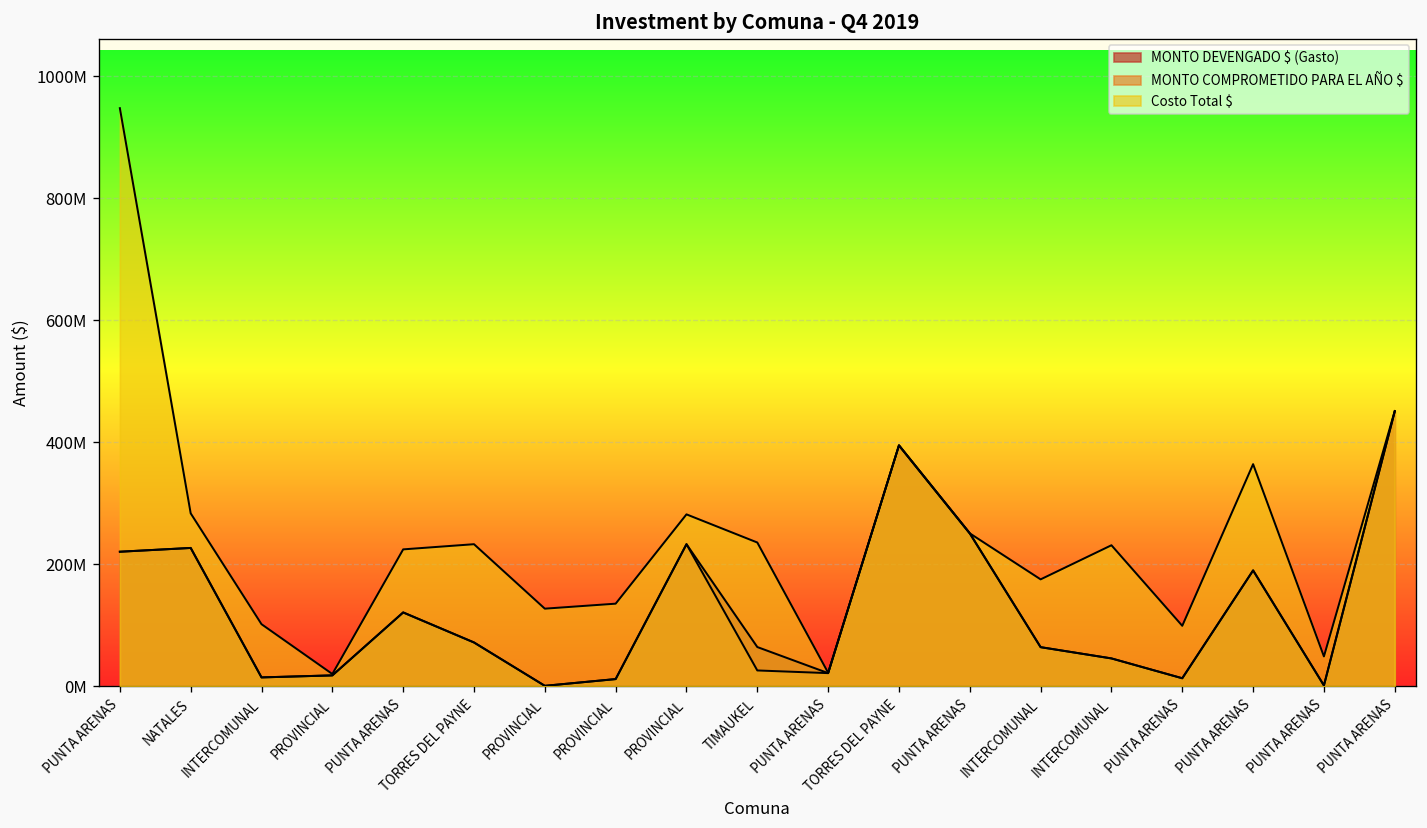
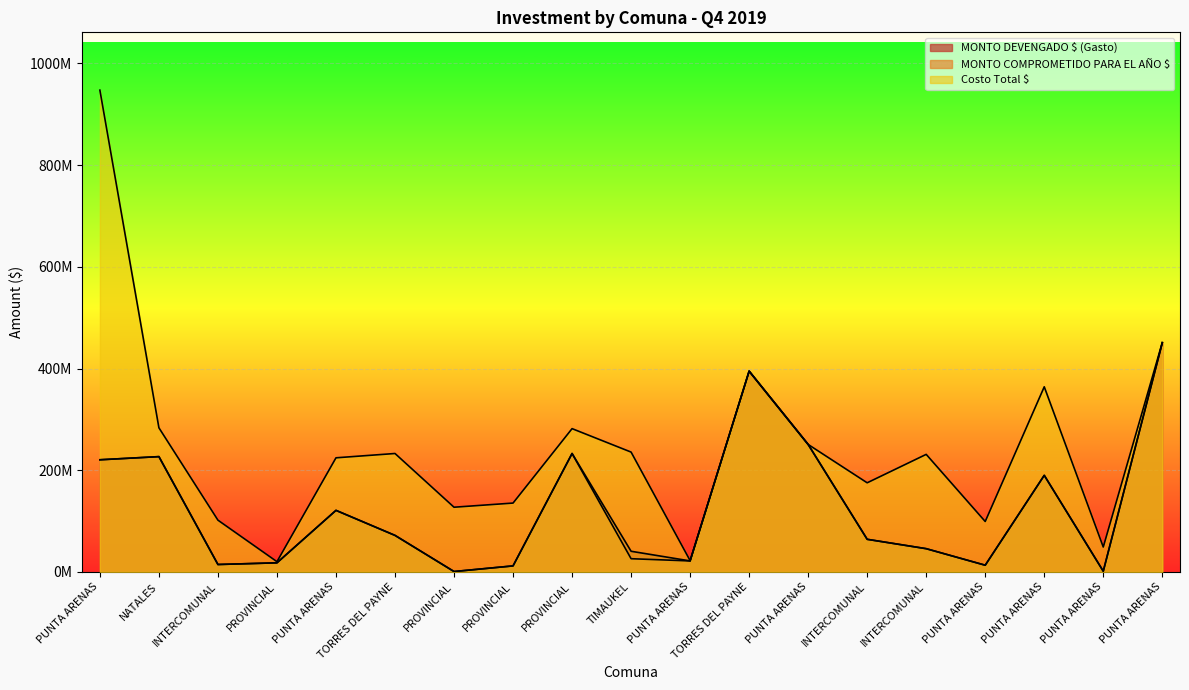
  {
    "MONTO DEVENGADO $ (Gasto)": {
-     "TIMAUKEL": 60000000
+     "TIMAUKEL": 40000000
    },
    "MONTO COMPROMETIDO PARA EL AÑO $": {
      "TIMAUKEL": 30000000
    },
    "Costo Total $": {
      "NATALES": 280000000,
      "TIMAUKEL": 240000000
    }
  }
